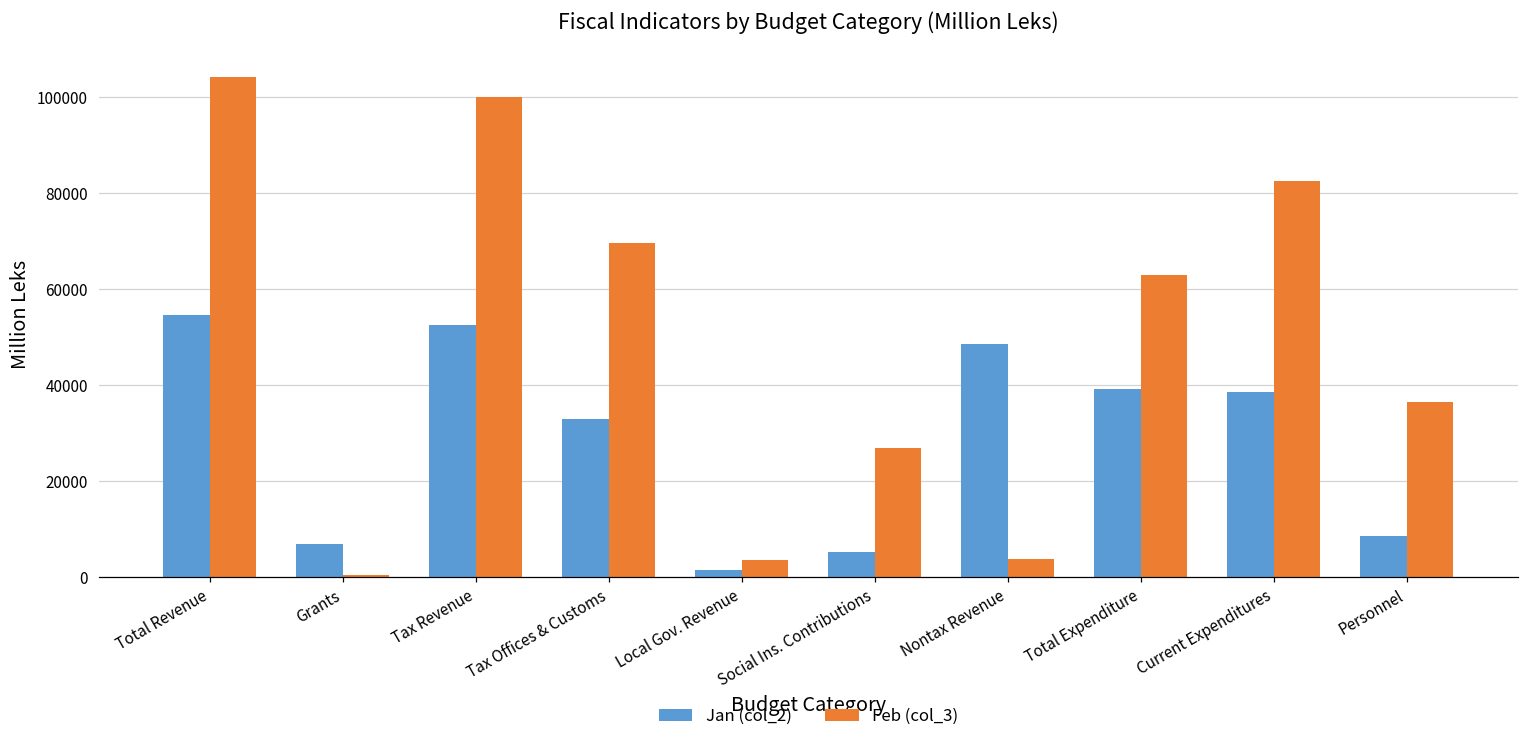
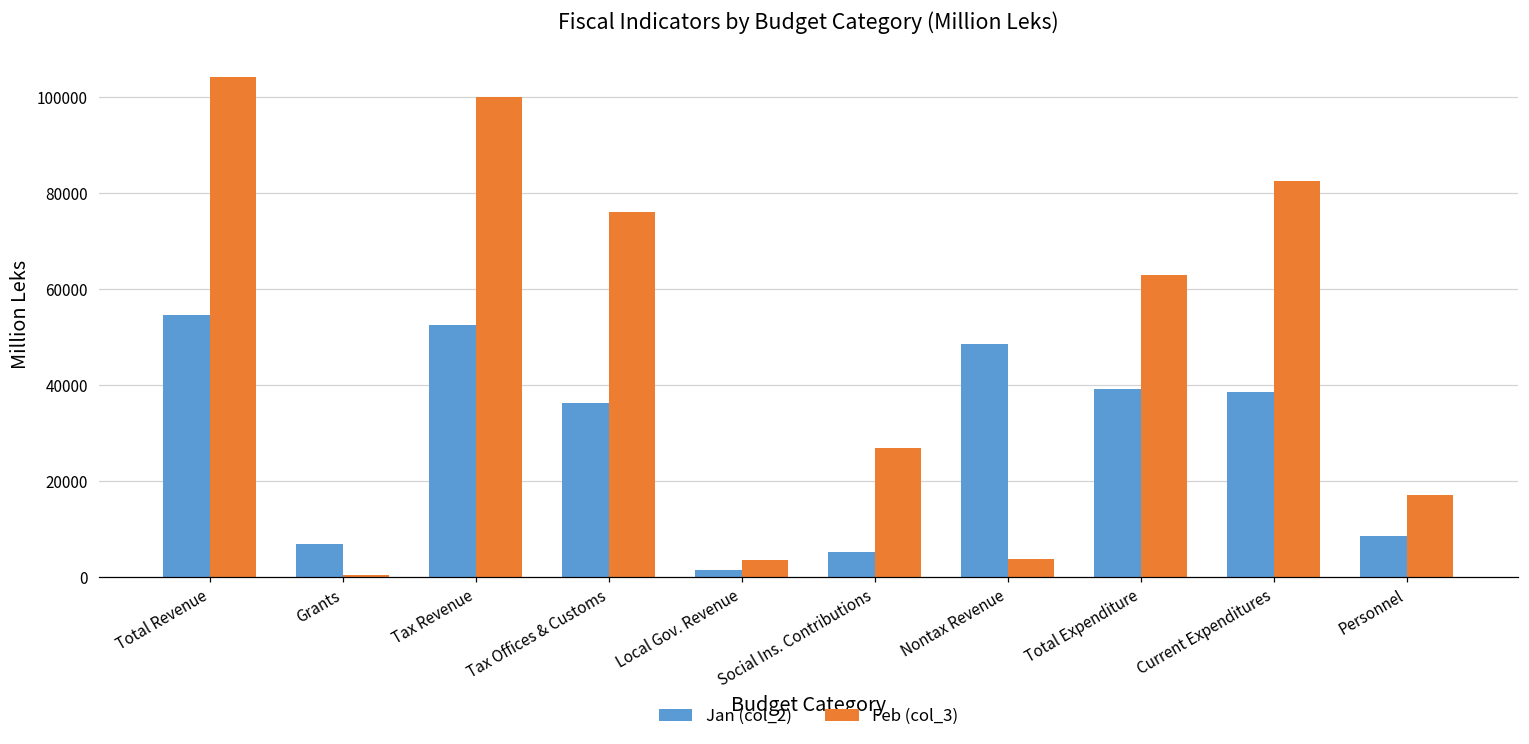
  {
    "Jan (col_2)": {
      "Total Revenue": 55000,
      "Grants": 7000,
      "Tax Revenue": 53000,
-     "Tax Offices & Customs": 33000,
+     "Tax Offices & Customs": 36000,
      "Local Gov. Revenue": 1000,
      "Social Ins. Contributions": 5000,
      "Nontax Revenue": 48000,
      "Total Expenditure": 39000,
      "Current Expenditures": 39000,
      "Personnel": 8000
    },
    "Feb (col_3)": {
      "Total Revenue": 104000,
      "Tax Revenue": 100000,
-     "Tax Offices & Customs": 70000,
+     "Tax Offices & Customs": 76000,
      "Local Gov. Revenue": 4000,
      "Social Ins. Contributions": 27000,
      "Nontax Revenue": 4000,
      "Total Expenditure": 63000,
      "Current Expenditures": 82000,
-     "Personnel": 36000
+     "Personnel": 17000
    }
  }
